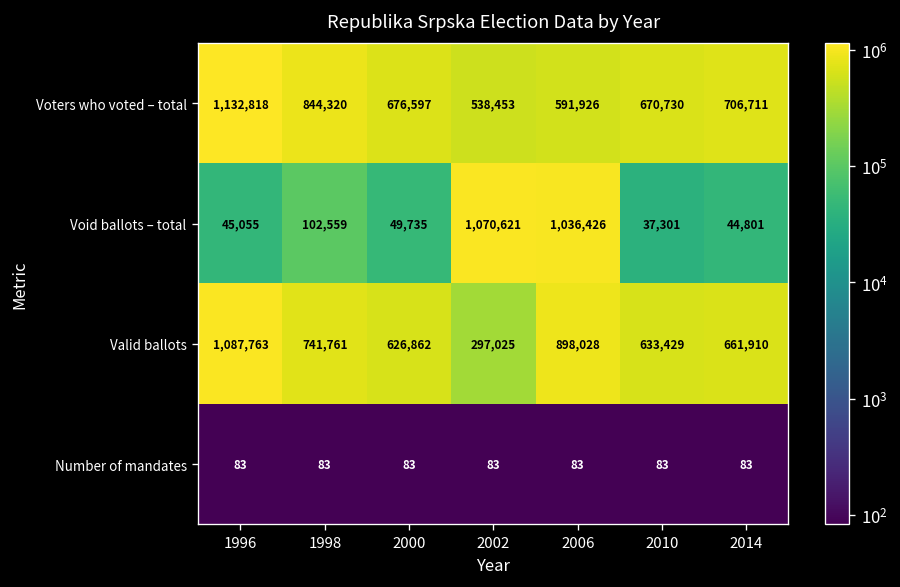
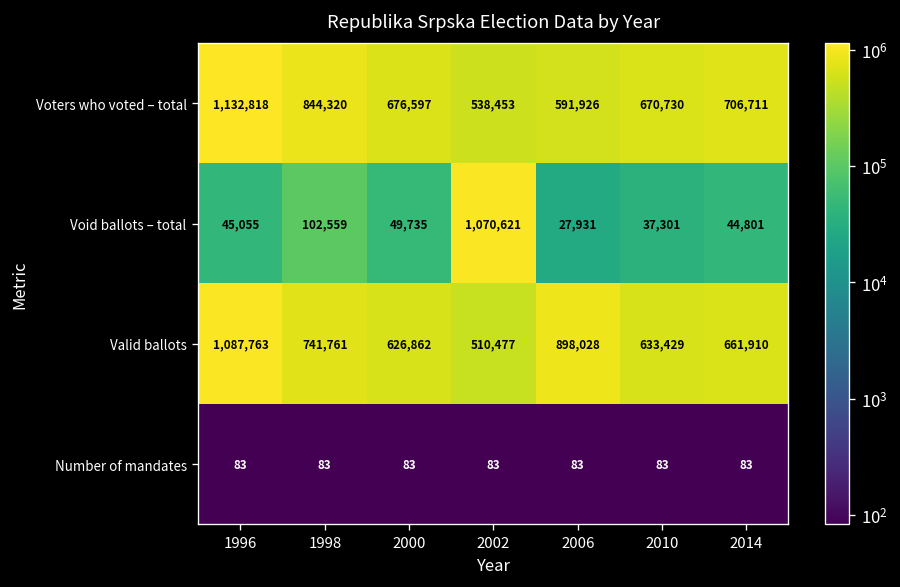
  {
    "Voters who voted – total": {
      "1996": "1,132,818",
      "1998": "844,320",
      "2000": "676,597",
      "2002": "538,453",
      "2006": "591,926",
      "2010": "670,730",
      "2014": "706,711"
    },
    "Void ballots – total": {
      "1996": "45,055",
      "1998": "102,559",
      "2000": "49,735",
      "2002": "1,070,621",
-     "2006": "1,036,426",
+     "2006": "27,931",
      "2010": "37,301",
      "2014": "44,801"
    },
    "Valid ballots": {
      "1996": "1,087,763",
      "1998": "741,761",
      "2000": "626,862",
-     "2002": "297,025",
+     "2002": "510,477",
      "2006": "898,028",
      "2010": "633,429",
      "2014": "661,910"
    },
    "Number of mandates": {
      "1996": "83",
      "1998": "83",
      "2000": "83",
      "2002": "83",
      "2006": "83",
      "2010": "83",
      "2014": "83"
    }
  }
